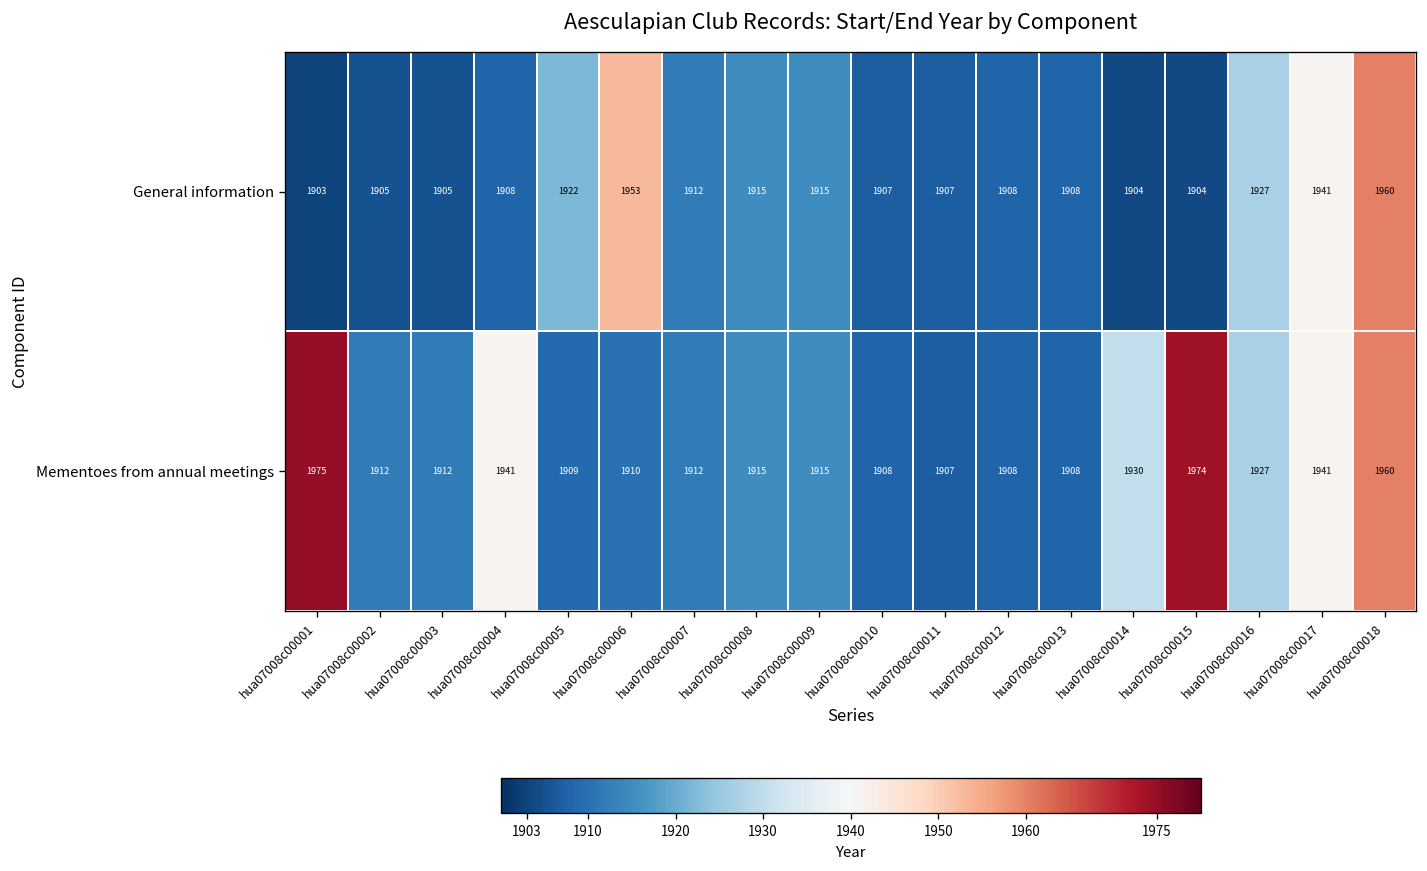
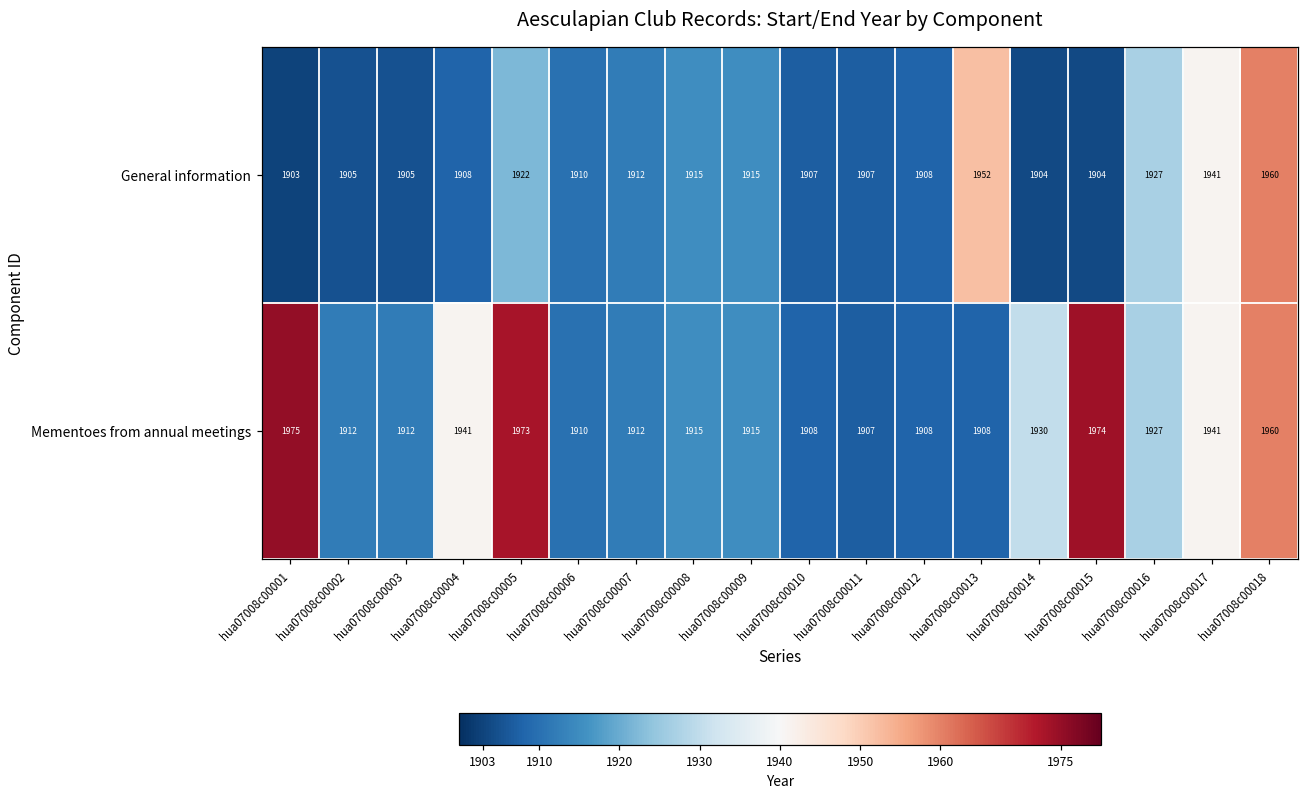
  {
    "General information": {
      "hua07008c00001": 1903,
      "hua07008c00002": 1905,
      "hua07008c00003": 1905,
      "hua07008c00004": 1908,
      "hua07008c00005": 1922,
-     "hua07008c00006": 1953,
+     "hua07008c00006": 1910,
      "hua07008c00007": 1912,
      "hua07008c00008": 1915,
      "hua07008c00009": 1915,
      "hua07008c00010": 1907,
      "hua07008c00011": 1907,
      "hua07008c00012": 1908,
-     "hua07008c00013": 1908,
+     "hua07008c00013": 1952,
      "hua07008c00014": 1904,
      "hua07008c00015": 1904,
      "hua07008c00016": 1927,
      "hua07008c00017": 1941,
      "hua07008c00018": 1960
    },
    "Mementoes from annual meetings": {
      "hua07008c00001": 1975,
      "hua07008c00002": 1912,
      "hua07008c00003": 1912,
      "hua07008c00004": 1941,
-     "hua07008c00005": 1909,
+     "hua07008c00005": 1973,
      "hua07008c00006": 1910,
      "hua07008c00007": 1912,
      "hua07008c00008": 1915,
      "hua07008c00009": 1915,
      "hua07008c00010": 1908,
      "hua07008c00011": 1907,
      "hua07008c00012": 1908,
      "hua07008c00013": 1908,
      "hua07008c00014": 1930,
      "hua07008c00015": 1974,
      "hua07008c00016": 1927,
      "hua07008c00017": 1941,
      "hua07008c00018": 1960
    }
  }
